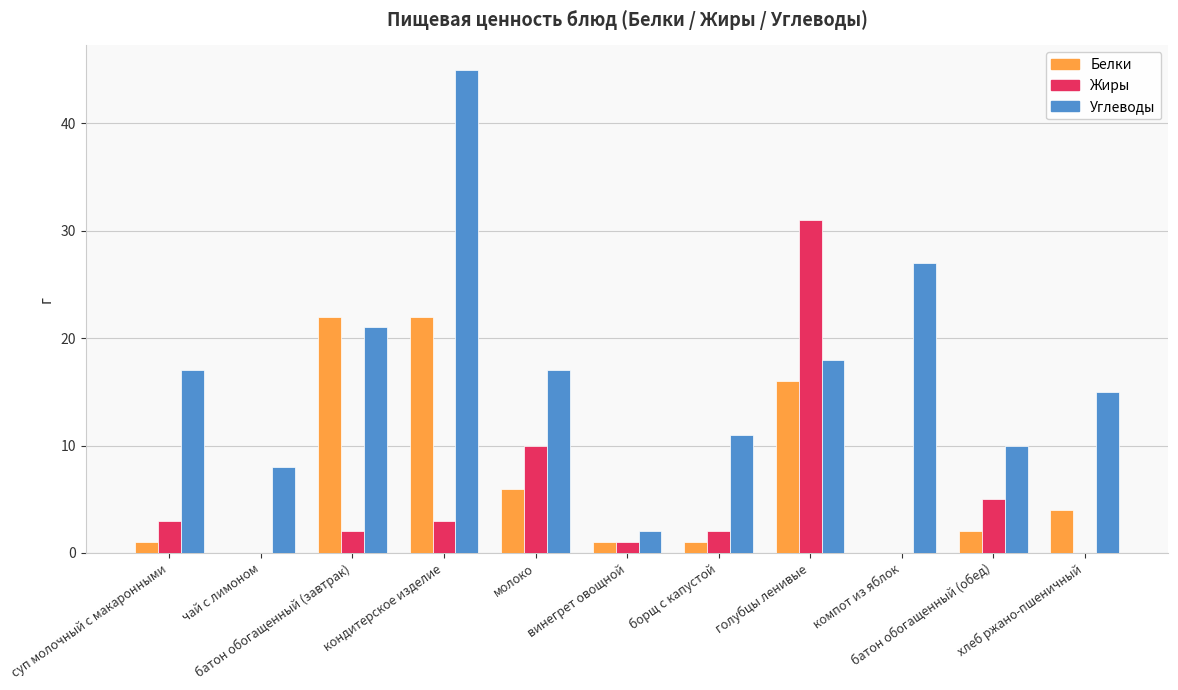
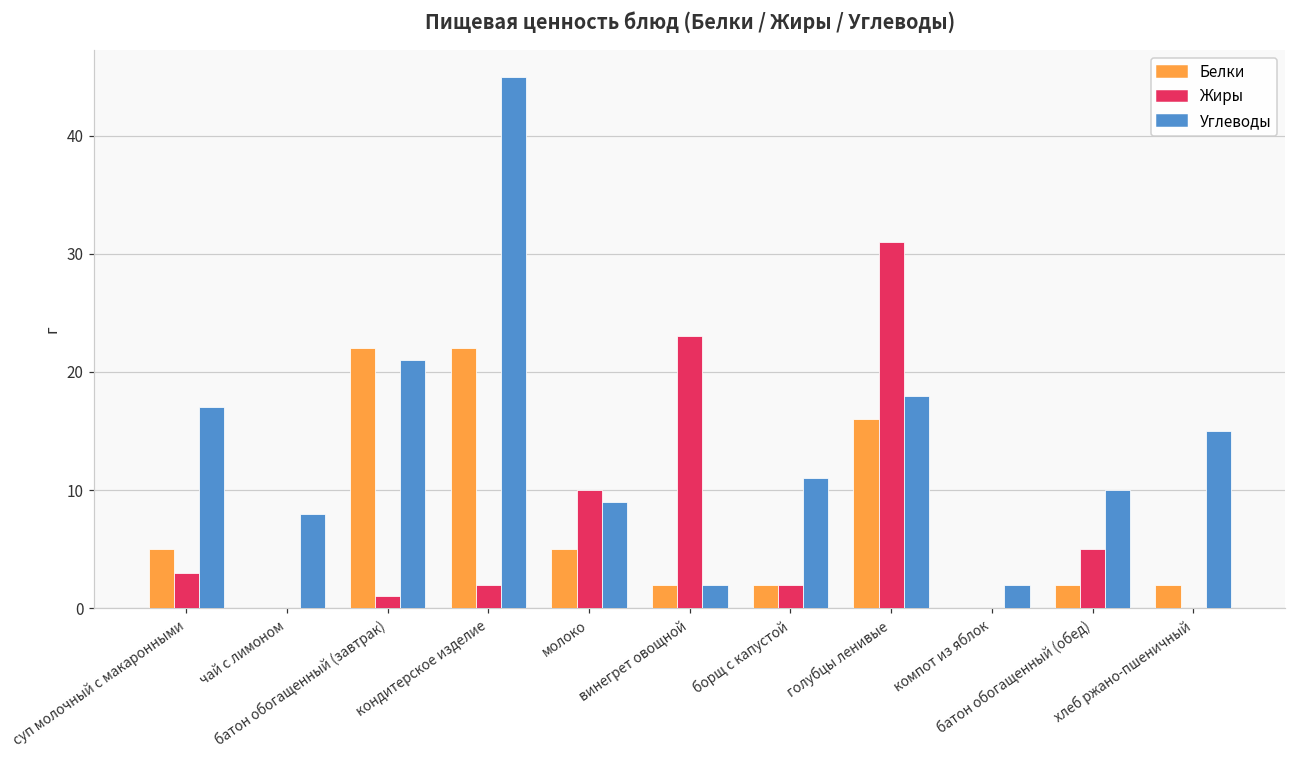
  {
    "Белки": {
-     "суп молочный с макаронными": 1,
+     "суп молочный с макаронными": 5,
      "чай с лимоном": 0,
      "батон обогащенный (завтрак)": 22,
      "кондитерское изделие": 22,
-     "молоко": 6,
-     "винегрет овощной": 1,
-     "борщ с капустой": 1,
+     "молоко": 5,
+     "винегрет овощной": 2,
+     "борщ с капустой": 2,
      "голубцы ленивые": 16,
      "компот из яблок": 0,
      "батон обогащенный (обед)": 2,
-     "хлеб ржано-пшеничный": 4
+     "хлеб ржано-пшеничный": 2
    },
    "Жиры": {
      "суп молочный с макаронными": 3,
      "чай с лимоном": 0,
-     "батон обогащенный (завтрак)": 2,
-     "кондитерское изделие": 3,
+     "батон обогащенный (завтрак)": 1,
+     "кондитерское изделие": 2,
      "молоко": 10,
-     "винегрет овощной": 1,
+     "винегрет овощной": 23,
      "борщ с капустой": 2,
      "голубцы ленивые": 31,
      "компот из яблок": 0,
      "батон обогащенный (обед)": 5,
      "хлеб ржано-пшеничный": 0
    },
    "Углеводы": {
      "суп молочный с макаронными": 17,
      "чай с лимоном": 8,
      "батон обогащенный (завтрак)": 21,
      "кондитерское изделие": 45,
-     "молоко": 17,
+     "молоко": 9,
      "винегрет овощной": 2,
      "борщ с капустой": 11,
      "голубцы ленивые": 18,
-     "компот из яблок": 27,
+     "компот из яблок": 2,
      "батон обогащенный (обед)": 10,
      "хлеб ржано-пшеничный": 15
    }
  }
